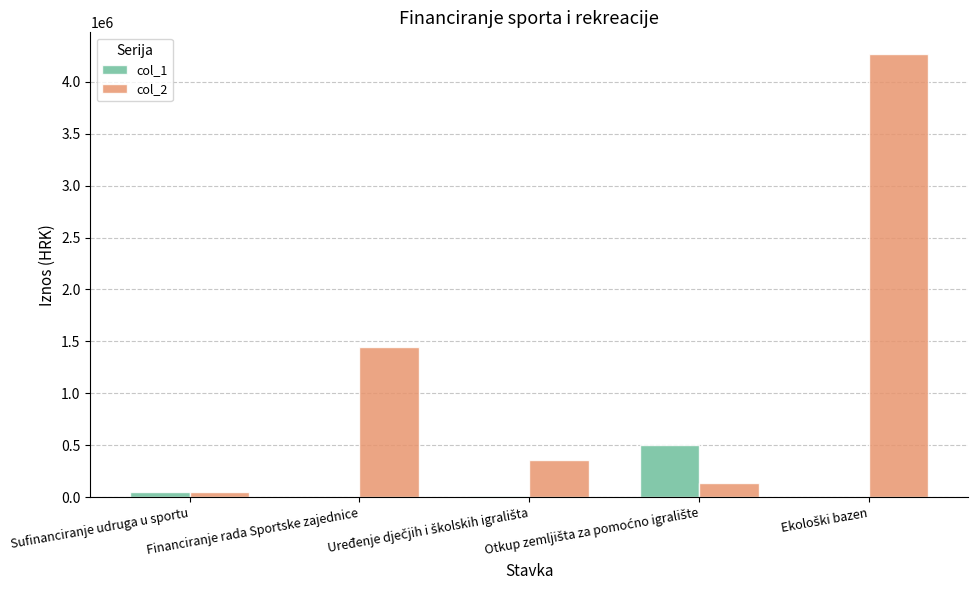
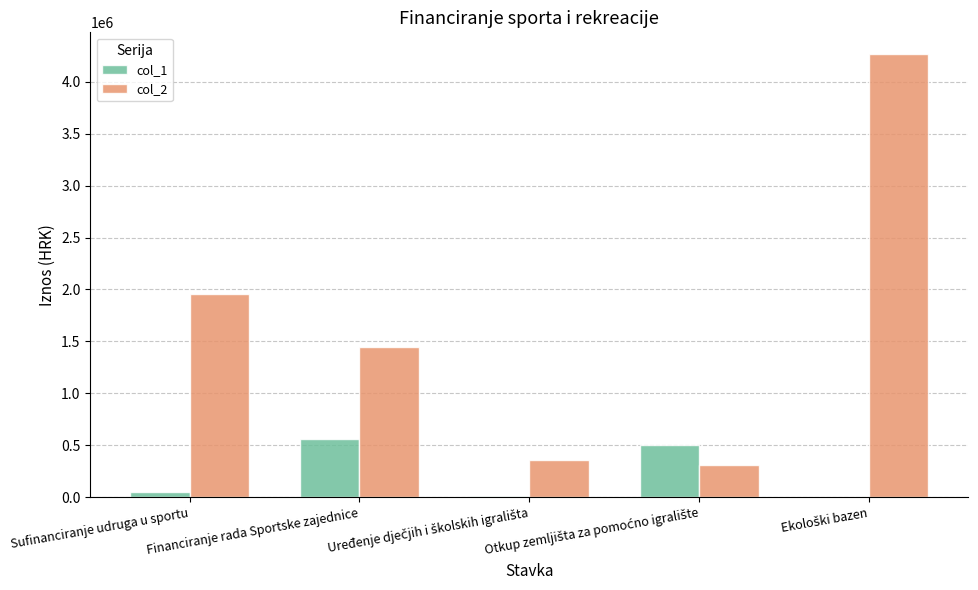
  {
    "col_1": {
      "Sufinanciranje udruga u sportu": 50000,
-     "Financiranje rada Sportske zajednice": 0,
+     "Financiranje rada Sportske zajednice": 560000,
      "Otkup zemljišta za pomoćno igralište": 500000,
      "Ekološki bazen": 0
    },
    "col_2": {
-     "Sufinanciranje udruga u sportu": 50000,
+     "Sufinanciranje udruga u sportu": 1960000,
      "Financiranje rada Sportske zajednice": 1450000,
      "Uređenje dječjih i školskih igrališta": 360000,
-     "Otkup zemljišta za pomoćno igralište": 140000,
+     "Otkup zemljišta za pomoćno igralište": 310000,
      "Ekološki bazen": 4260000
    }
  }
